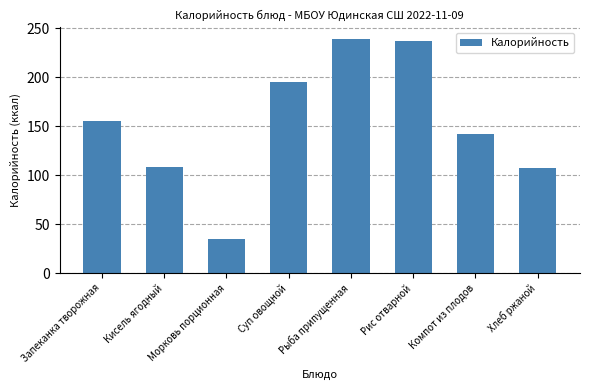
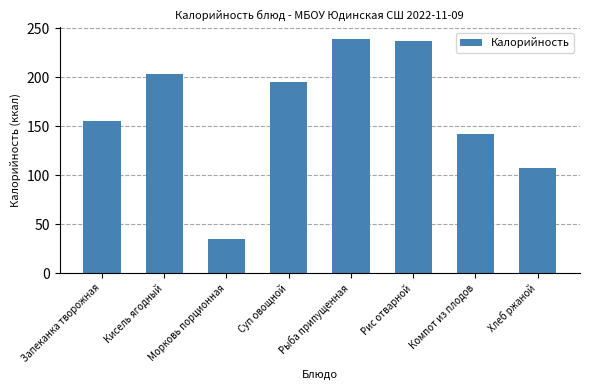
  {
    "Запеканка творожная": 160,
-   "Кисель ягодный": 110,
+   "Кисель ягодный": 200,
    "Морковь порционная": 40,
    "Суп овощной": 200,
    "Рыба припущенная": 240,
    "Рис отварной": 240,
    "Компот из плодов": 140,
    "Хлеб ржаной": 110
  }
